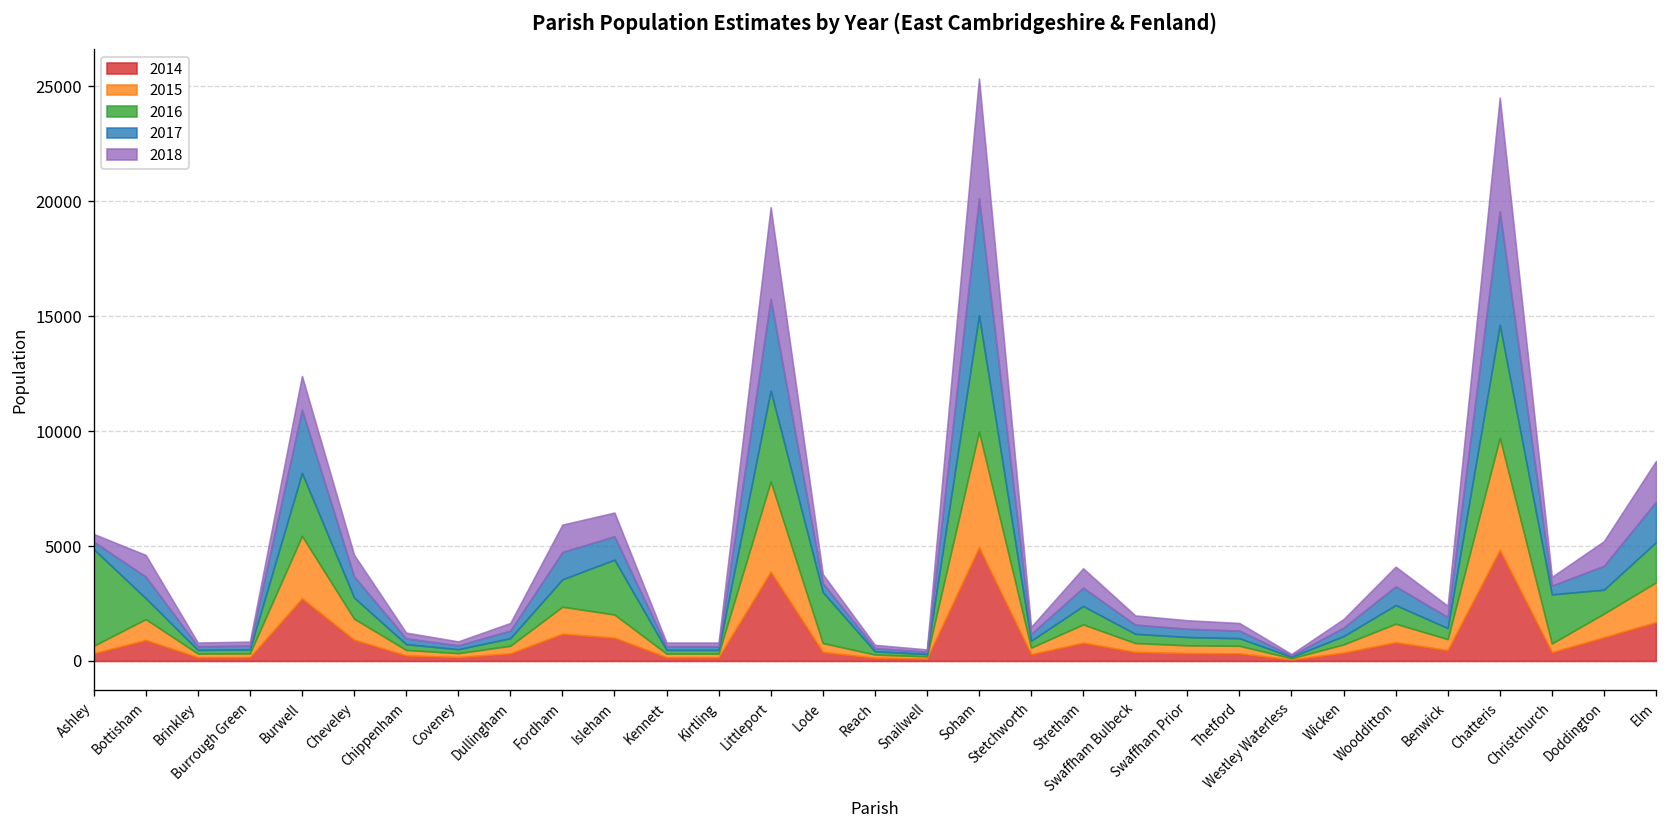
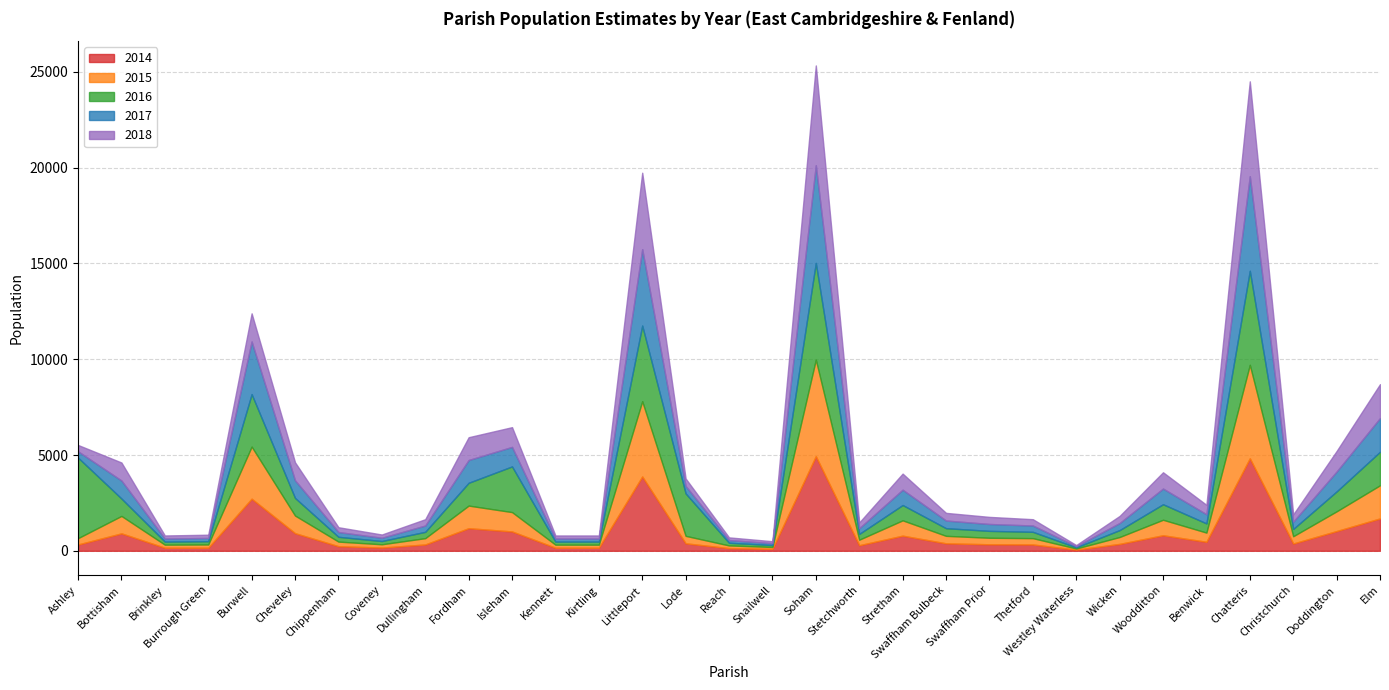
  {
    "2014": {
      "Ashley": 300,
      "Bottisham": 900,
      "Brinkley": 200,
      "Burrough Green": 200,
      "Burwell": 2700,
      "Cheveley": 900,
      "Chippenham": 200,
      "Coveney": 200,
      "Dullingham": 300,
      "Fordham": 1200,
      "Isleham": 1000,
      "Kennett": 200,
      "Kirtling": 200,
      "Littleport": 3900,
      "Lode": 400,
      "Reach": 100,
      "Soham": 4900,
      "Stetchworth": 300,
      "Stretham": 800,
      "Swaffham Bulbeck": 400,
      "Swaffham Prior": 300,
      "Thetford": 300,
      "Wicken": 400,
      "Woodditton": 800,
      "Benwick": 500,
      "Chatteris": 4800,
      "Christchurch": 400,
      "Doddington": 1000,
      "Elm": 1700
    },
    "2015": {
      "Ashley": 300,
      "Bottisham": 900,
      "Brinkley": 200,
      "Burrough Green": 200,
      "Burwell": 2700,
      "Cheveley": 900,
      "Chippenham": 200,
      "Coveney": 200,
      "Dullingham": 300,
      "Fordham": 1200,
      "Isleham": 1000,
      "Kennett": 200,
      "Kirtling": 200,
      "Littleport": 3900,
      "Lode": 400,
      "Reach": 100,
      "Soham": 5000,
      "Stetchworth": 300,
      "Stretham": 800,
      "Swaffham Bulbeck": 400,
      "Swaffham Prior": 300,
      "Thetford": 300,
      "Wicken": 400,
      "Woodditton": 800,
      "Benwick": 500,
      "Chatteris": 4900,
      "Christchurch": 400,
      "Doddington": 1000,
      "Elm": 1700
    },
    "2016": {
      "Ashley": 4200,
      "Bottisham": 900,
      "Brinkley": 200,
      "Burrough Green": 200,
      "Burwell": 2700,
      "Cheveley": 900,
      "Chippenham": 300,
      "Coveney": 200,
      "Dullingham": 300,
      "Fordham": 1200,
      "Isleham": 2400,
      "Kennett": 200,
      "Kirtling": 200,
      "Littleport": 4000,
      "Lode": 2200,
      "Reach": 100,
      "Soham": 5100,
      "Stetchworth": 300,
      "Stretham": 800,
      "Swaffham Bulbeck": 400,
      "Swaffham Prior": 400,
      "Thetford": 300,
      "Wicken": 400,
      "Woodditton": 800,
      "Benwick": 500,
      "Chatteris": 4900,
-     "Christchurch": 2100,
+     "Christchurch": 400,
      "Doddington": 1000,
      "Elm": 1800
    },
    "2017": {
      "Ashley": 300,
      "Bottisham": 900,
      "Brinkley": 200,
      "Burrough Green": 200,
      "Burwell": 2800,
      "Cheveley": 900,
      "Chippenham": 300,
      "Coveney": 200,
      "Dullingham": 300,
      "Fordham": 1200,
      "Isleham": 1000,
      "Kennett": 200,
      "Kirtling": 200,
      "Littleport": 4000,
      "Lode": 400,
      "Reach": 100,
      "Soham": 5100,
      "Stetchworth": 300,
      "Stretham": 800,
      "Swaffham Bulbeck": 400,
      "Swaffham Prior": 400,
      "Thetford": 300,
      "Wicken": 400,
      "Woodditton": 800,
      "Benwick": 500,
      "Chatteris": 4900,
      "Christchurch": 400,
      "Doddington": 1000,
      "Elm": 1800
    },
    "2018": {
      "Ashley": 300,
      "Bottisham": 900,
      "Brinkley": 200,
      "Burrough Green": 200,
      "Burwell": 1500,
      "Cheveley": 900,
      "Chippenham": 300,
      "Coveney": 200,
      "Dullingham": 300,
      "Fordham": 1200,
      "Isleham": 1000,
      "Kennett": 200,
      "Kirtling": 200,
      "Littleport": 4000,
      "Lode": 400,
      "Reach": 100,
      "Soham": 5200,
      "Stetchworth": 300,
      "Stretham": 800,
      "Swaffham Bulbeck": 400,
      "Swaffham Prior": 400,
      "Thetford": 300,
      "Wicken": 400,
      "Woodditton": 900,
      "Benwick": 500,
      "Chatteris": 5000,
      "Christchurch": 400,
      "Doddington": 1100,
      "Elm": 1800
    }
  }
